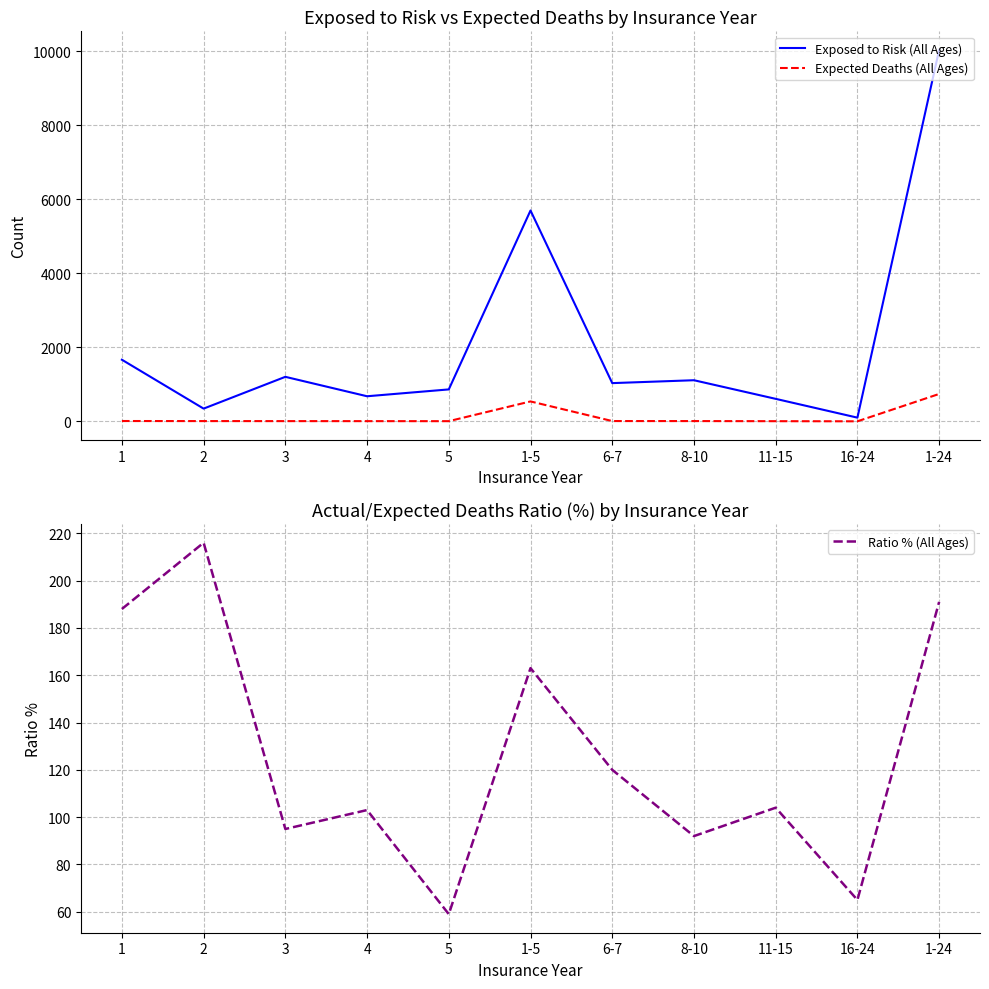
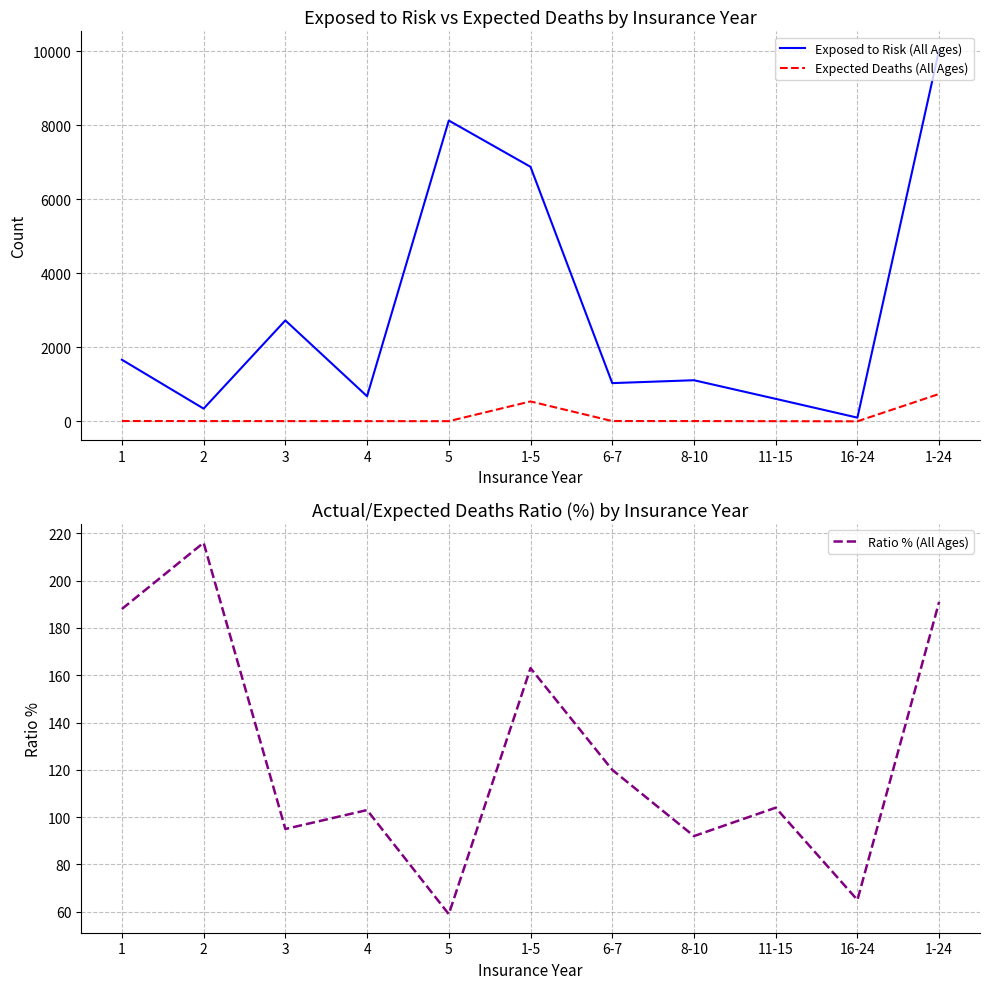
  {
    "Exposed to Risk vs Expected Deaths by Insurance Year": {
      "Exposed to Risk (All Ages)": {
        "1": 1700,
        "2": 300,
-       "3": 1200,
+       "3": 2700,
        "4": 700,
-       "5": 900,
-       "1-5": 5700,
+       "5": 8100,
+       "1-5": 6900,
        "6-7": 1000,
        "8-10": 1100,
        "11-15": 600,
        "16-24": 100
      },
      "Expected Deaths (All Ages)": {
        "1": 0,
        "2": 0,
        "3": 0,
        "4": 0,
        "5": 0,
        "1-5": 500,
        "6-7": 0,
        "8-10": 0,
        "11-15": 0,
        "16-24": 0,
        "1-24": 700
      }
    },
    "Actual/Expected Deaths Ratio (%) by Insurance Year": {
      "1": 188,
      "2": 216,
      "3": 95,
      "4": 103,
      "5": 59,
      "1-5": 163,
      "6-7": 120,
      "8-10": 92,
      "11-15": 104,
      "16-24": 65,
      "1-24": 191
    }
  }
